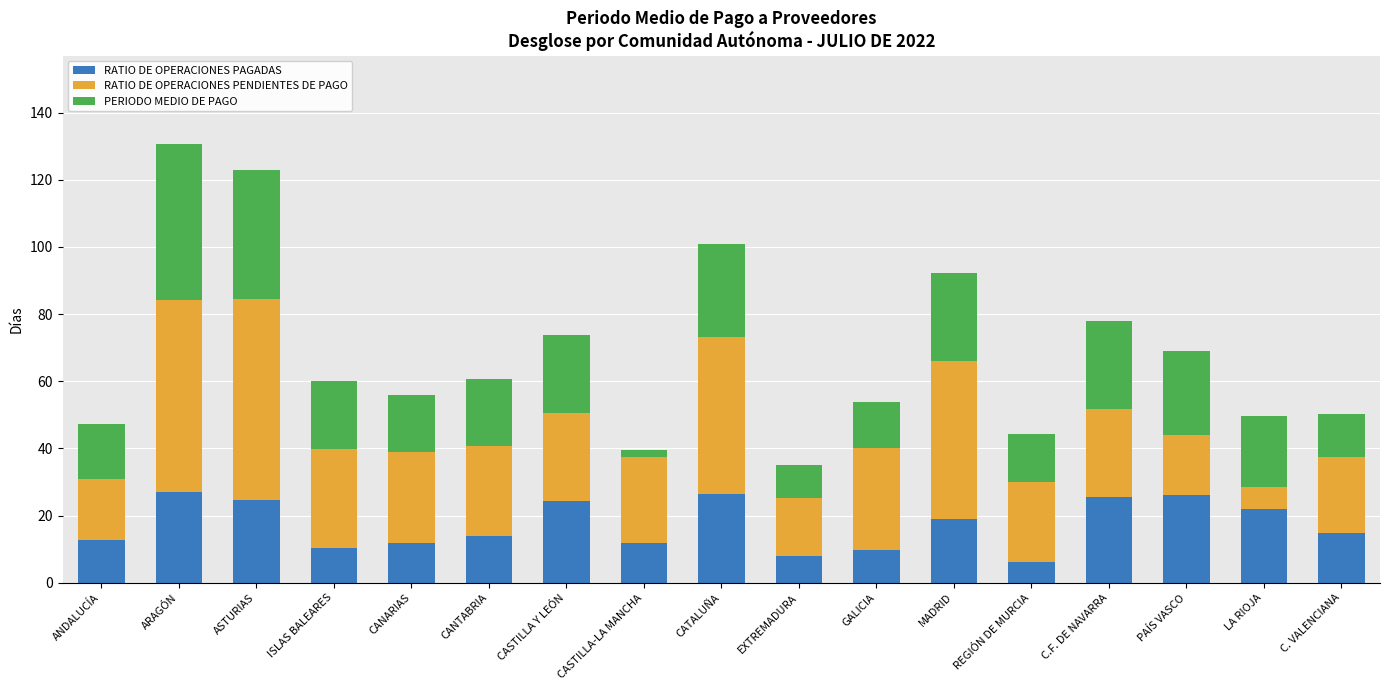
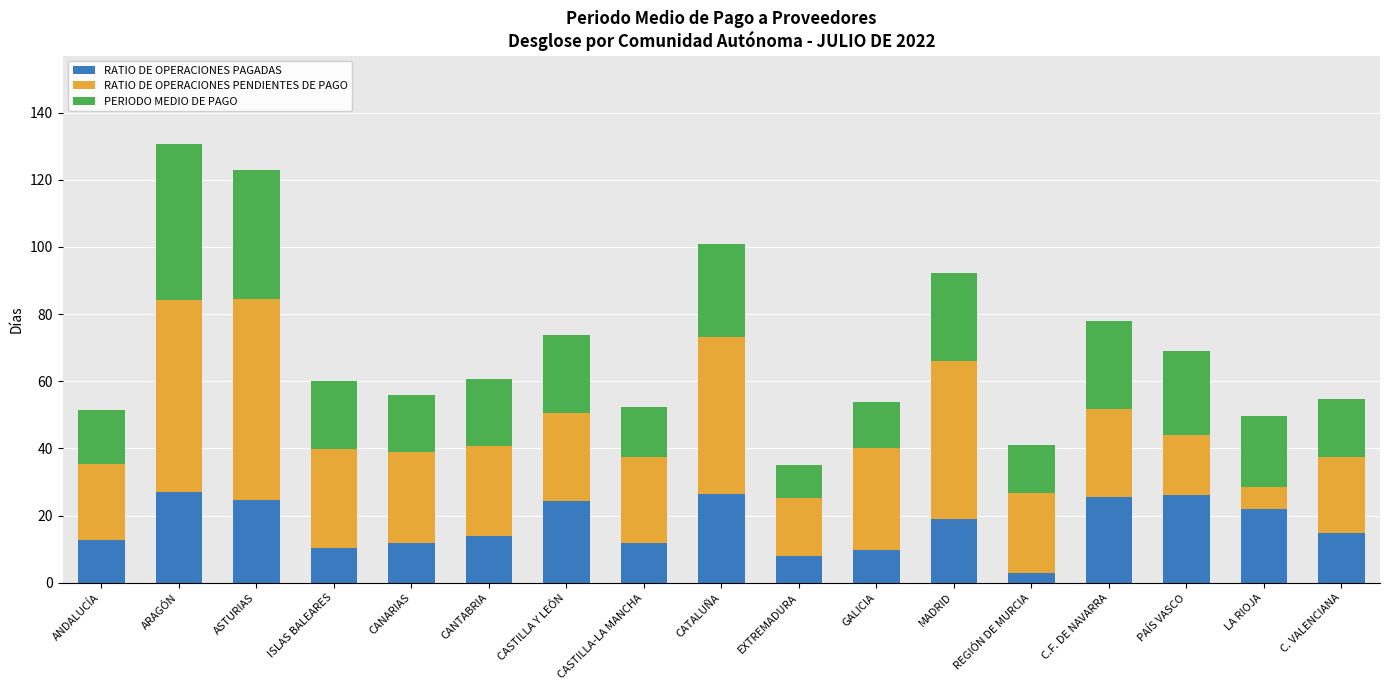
  {
    "RATIO DE OPERACIONES PAGADAS": {
      "ANDALUCÍA": 13,
      "ARAGÓN": 27,
      "ASTURIAS": 25,
      "ISLAS BALEARES": 10,
      "CANARIAS": 12,
      "CANTABRIA": 14,
      "CASTILLA Y LEÓN": 24,
      "CASTILLA-LA MANCHA": 12,
      "CATALUÑA": 27,
      "EXTREMADURA": 8,
      "GALICIA": 10,
      "MADRID": 19,
-     "REGIÓN DE MURCIA": 6,
+     "REGIÓN DE MURCIA": 3,
      "C.F. DE NAVARRA": 25,
      "PAÍS VASCO": 26,
      "LA RIOJA": 22,
      "C. VALENCIANA": 15
    },
    "RATIO DE OPERACIONES PENDIENTES DE PAGO": {
-     "ANDALUCÍA": 18,
+     "ANDALUCÍA": 23,
      "ARAGÓN": 57,
      "ASTURIAS": 60,
      "ISLAS BALEARES": 29,
      "CANARIAS": 27,
      "CANTABRIA": 27,
      "CASTILLA Y LEÓN": 26,
      "CASTILLA-LA MANCHA": 26,
      "CATALUÑA": 47,
      "EXTREMADURA": 18,
      "GALICIA": 30,
      "MADRID": 47,
      "REGIÓN DE MURCIA": 24,
      "C.F. DE NAVARRA": 26,
      "PAÍS VASCO": 18,
      "LA RIOJA": 7,
      "C. VALENCIANA": 23
    },
    "PERIODO MEDIO DE PAGO": {
      "ANDALUCÍA": 16,
      "ARAGÓN": 47,
      "ASTURIAS": 38,
      "ISLAS BALEARES": 20,
      "CANARIAS": 17,
      "CANTABRIA": 20,
      "CASTILLA Y LEÓN": 23,
-     "CASTILLA-LA MANCHA": 2,
+     "CASTILLA-LA MANCHA": 15,
      "CATALUÑA": 27,
      "EXTREMADURA": 10,
      "GALICIA": 14,
      "MADRID": 26,
      "REGIÓN DE MURCIA": 14,
      "C.F. DE NAVARRA": 26,
      "PAÍS VASCO": 25,
      "LA RIOJA": 21,
-     "C. VALENCIANA": 13
+     "C. VALENCIANA": 17
    }
  }
